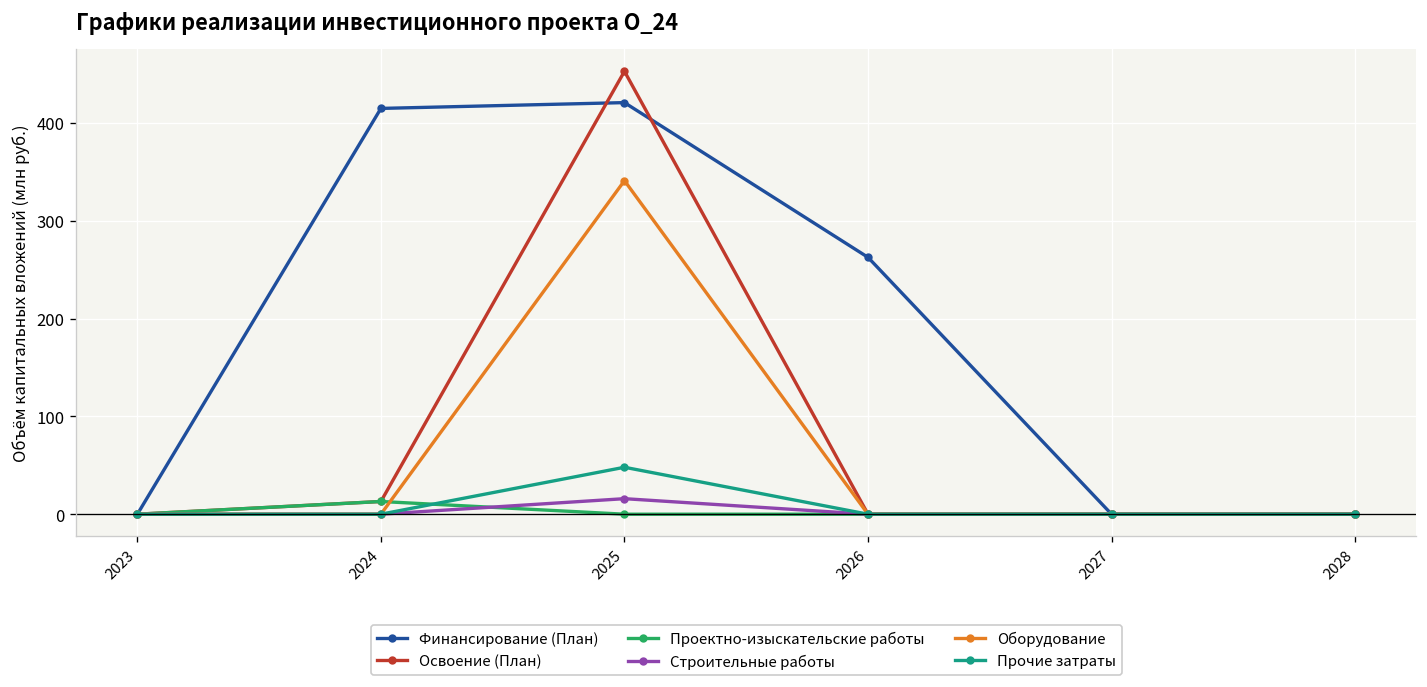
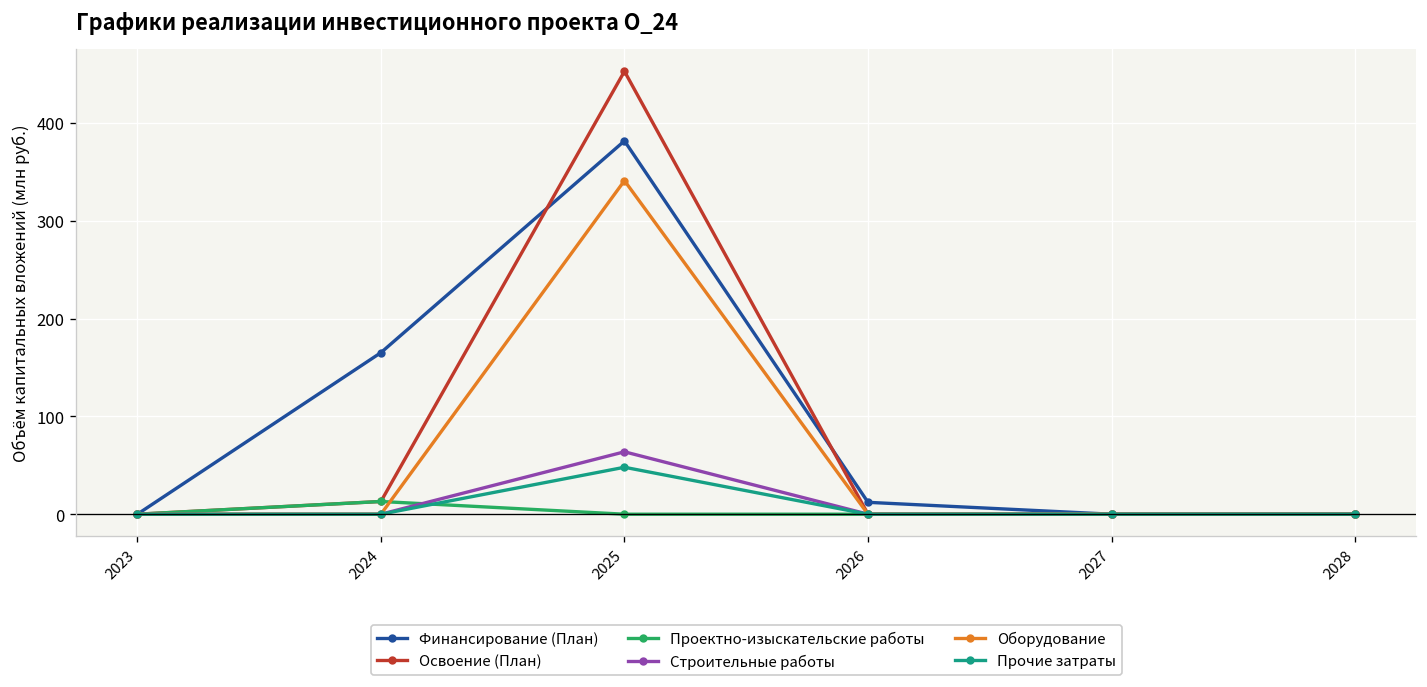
  {
    "Финансирование (План)": {
-     "2024": 420,
-     "2025": 420,
-     "2026": 260
+     "2024": 170,
+     "2025": 380,
+     "2026": 10
    },
    "Освоение (План)": {
      "2025": 450
    },
    "Строительные работы": {
-     "2025": 20
+     "2025": 60
    },
    "Оборудование": {
      "2025": 340
    }
  }
